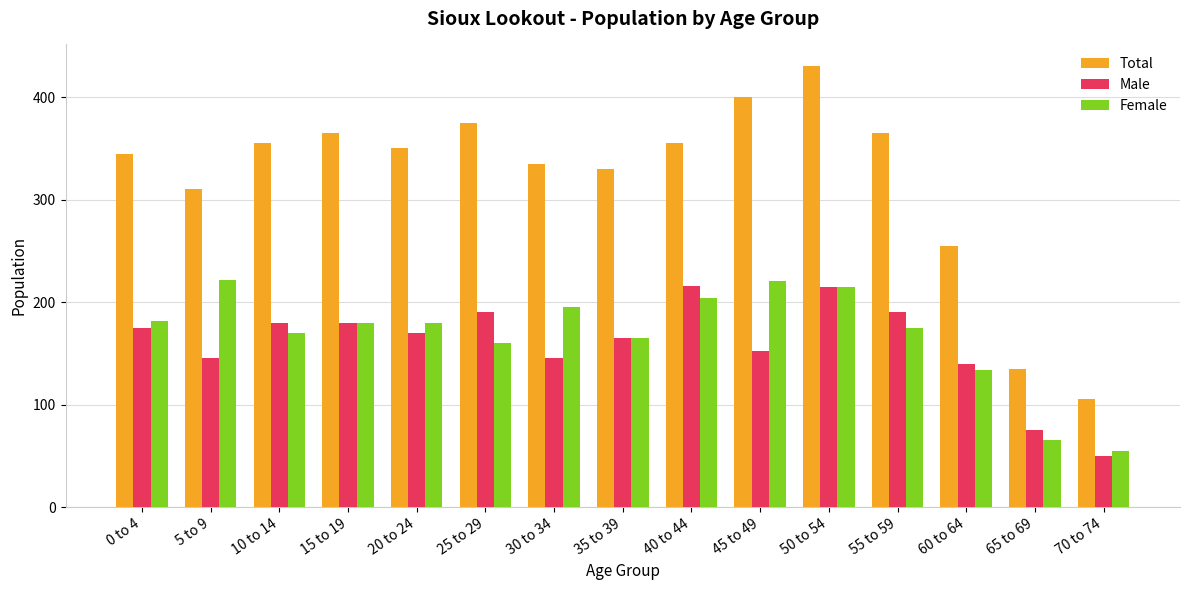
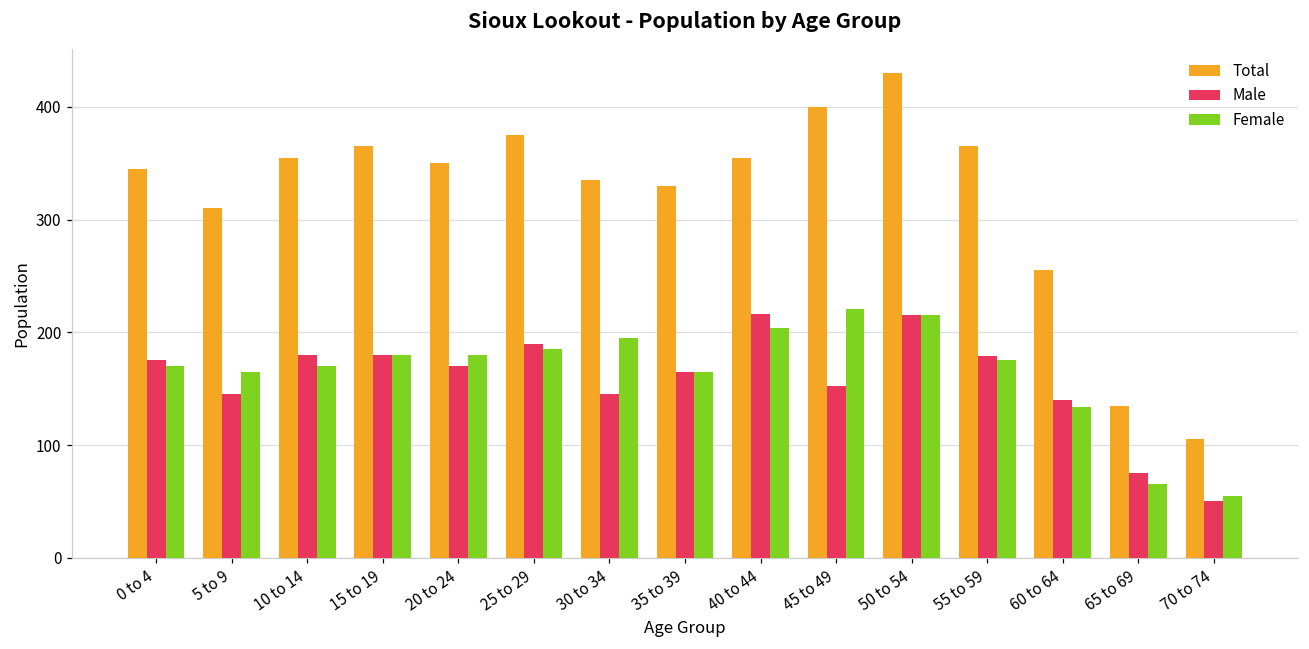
  {
    "Total": {
      "0 to 4": 345,
      "5 to 9": 310,
      "10 to 14": 355,
      "15 to 19": 365,
      "20 to 24": 350,
      "25 to 29": 375,
      "30 to 34": 335,
      "35 to 39": 330,
      "40 to 44": 355,
      "45 to 49": 400,
      "50 to 54": 430,
      "55 to 59": 365,
      "60 to 64": 255,
      "65 to 69": 135,
      "70 to 74": 105
    },
    "Male": {
      "0 to 4": 175,
      "5 to 9": 145,
      "10 to 14": 180,
      "15 to 19": 180,
      "20 to 24": 170,
      "25 to 29": 190,
      "30 to 34": 145,
      "35 to 39": 165,
      "40 to 44": 216,
      "45 to 49": 152,
      "50 to 54": 215,
-     "55 to 59": 190,
+     "55 to 59": 179,
      "60 to 64": 140,
      "65 to 69": 75,
      "70 to 74": 50
    },
    "Female": {
-     "0 to 4": 182,
-     "5 to 9": 222,
+     "0 to 4": 170,
+     "5 to 9": 165,
      "10 to 14": 170,
      "15 to 19": 180,
      "20 to 24": 180,
-     "25 to 29": 160,
+     "25 to 29": 185,
      "30 to 34": 195,
      "35 to 39": 165,
      "40 to 44": 204,
      "45 to 49": 221,
      "50 to 54": 215,
      "55 to 59": 175,
      "60 to 64": 134,
      "65 to 69": 65,
      "70 to 74": 55
    }
  }
